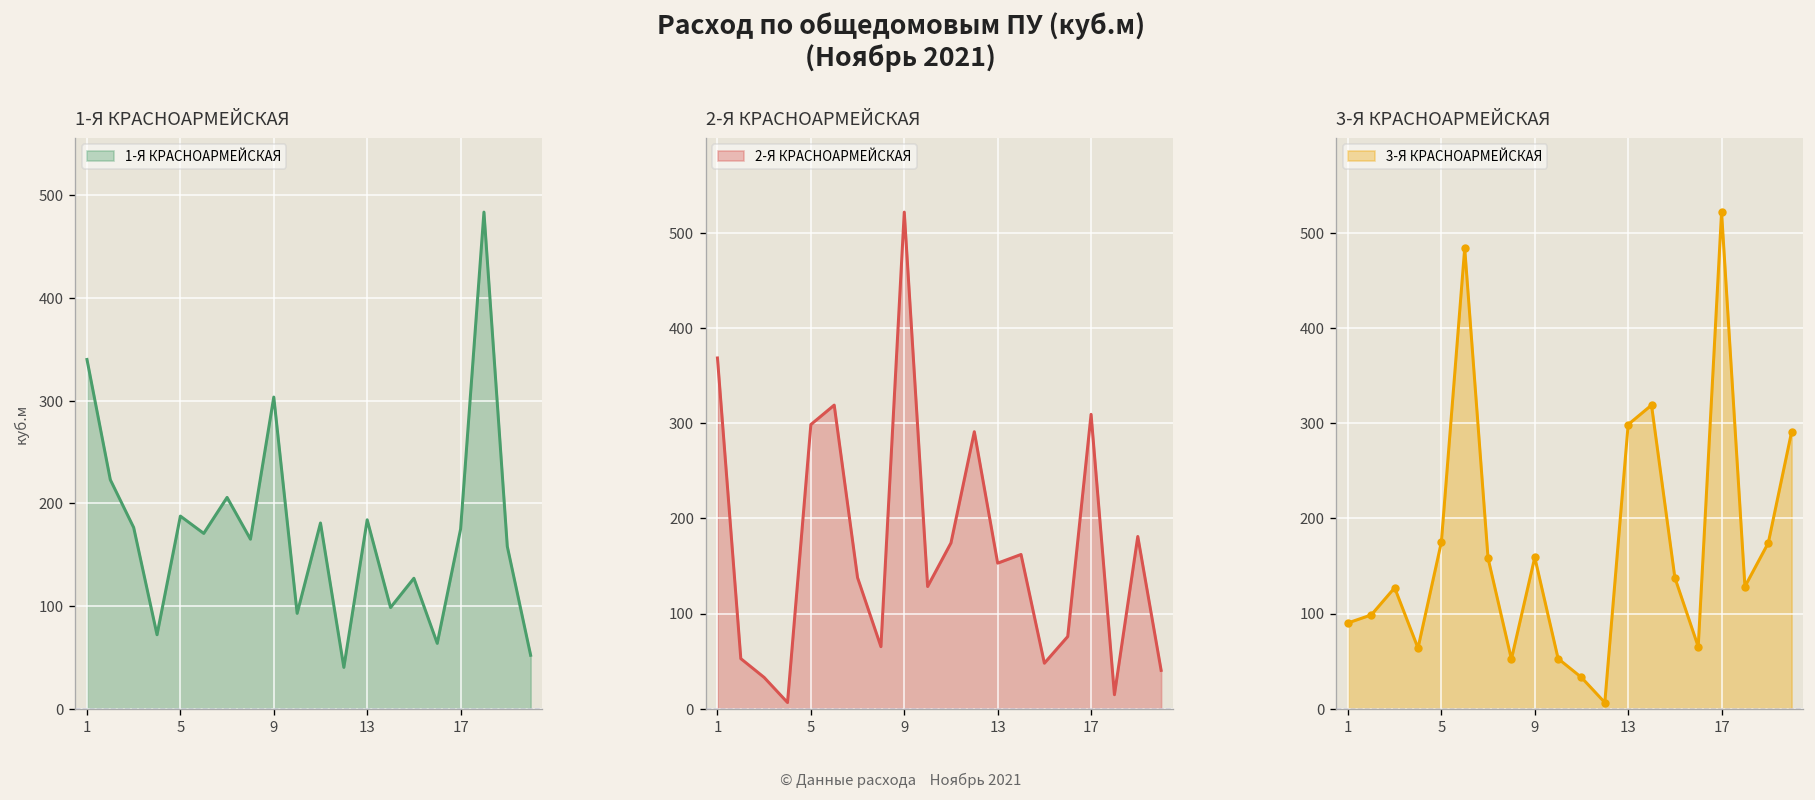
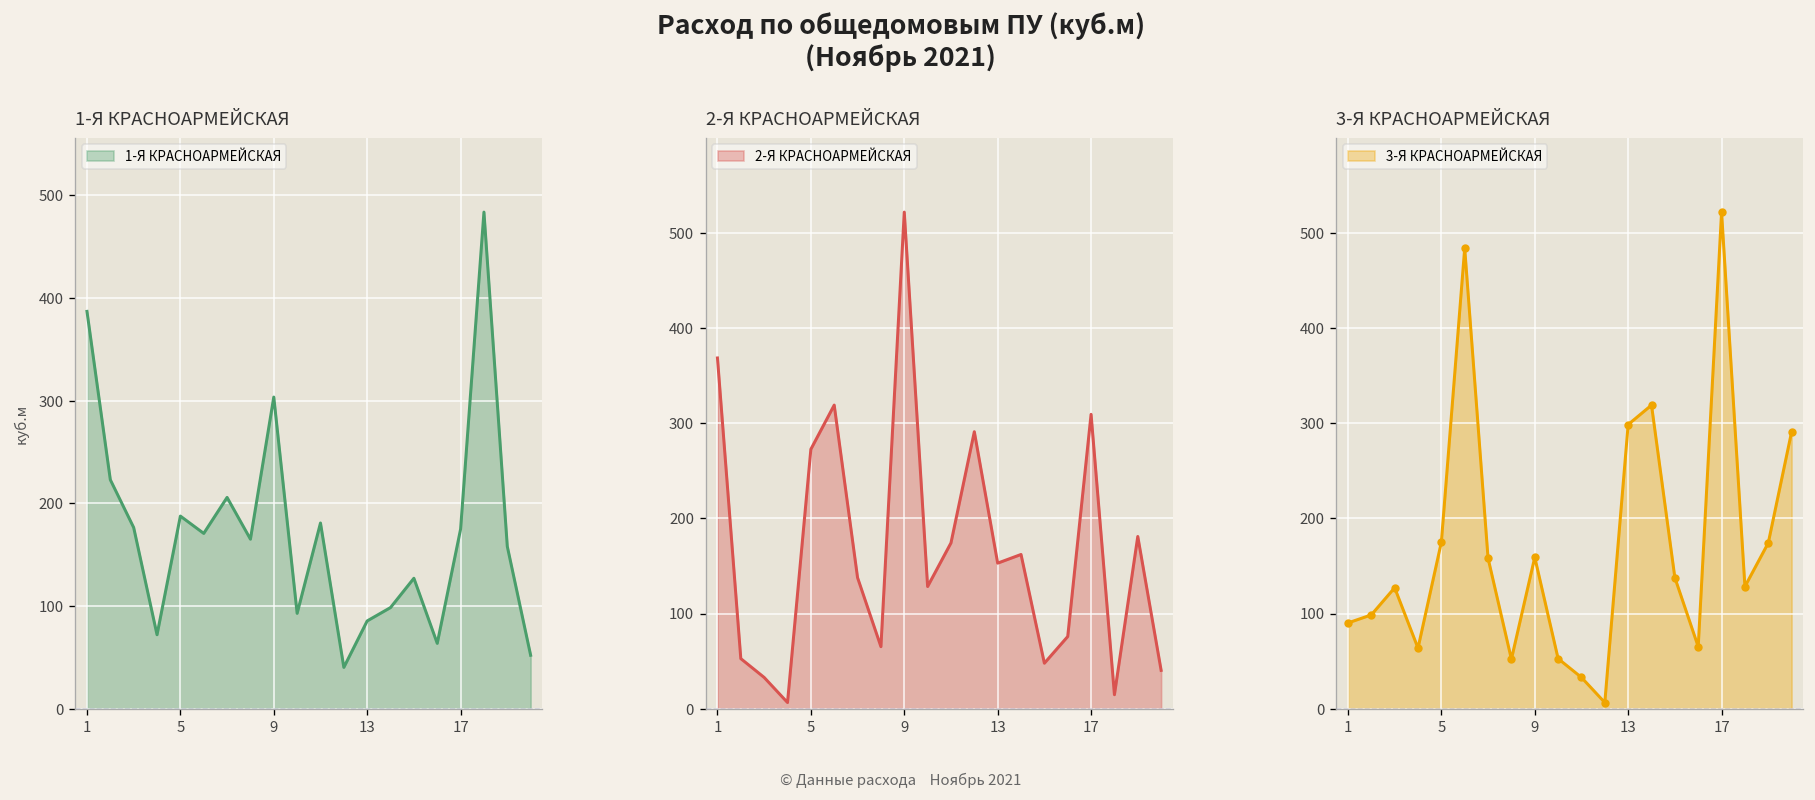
  {
    "1-Я КРАСНОАРМЕЙСКАЯ": {
-     "1": 340,
+     "1": 390,
      "5": 190,
      "9": 300,
-     "13": 180,
+     "13": 90,
      "17": 170
    },
    "2-Я КРАСНОАРМЕЙСКАЯ": {
      "1": 370,
-     "5": 300,
+     "5": 270,
      "9": 520,
      "13": 150,
      "17": 310
    },
    "3-Я КРАСНОАРМЕЙСКАЯ": {
      "1": 90,
      "5": 170,
      "9": 160,
      "13": 300,
      "17": 520
    }
  }
